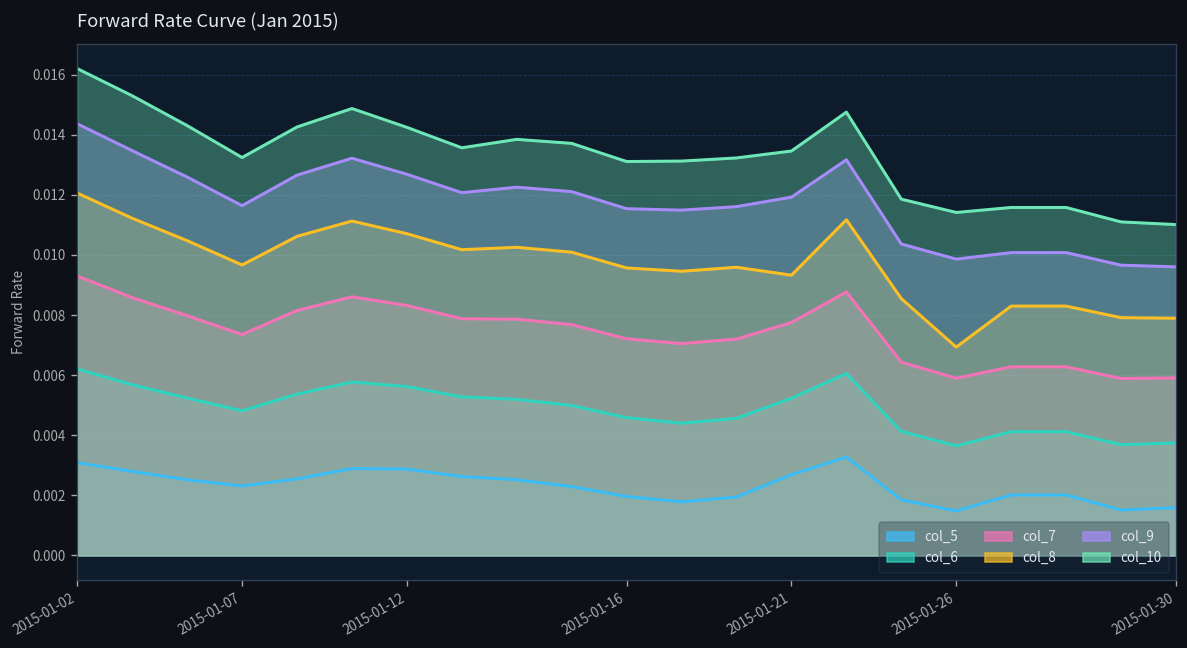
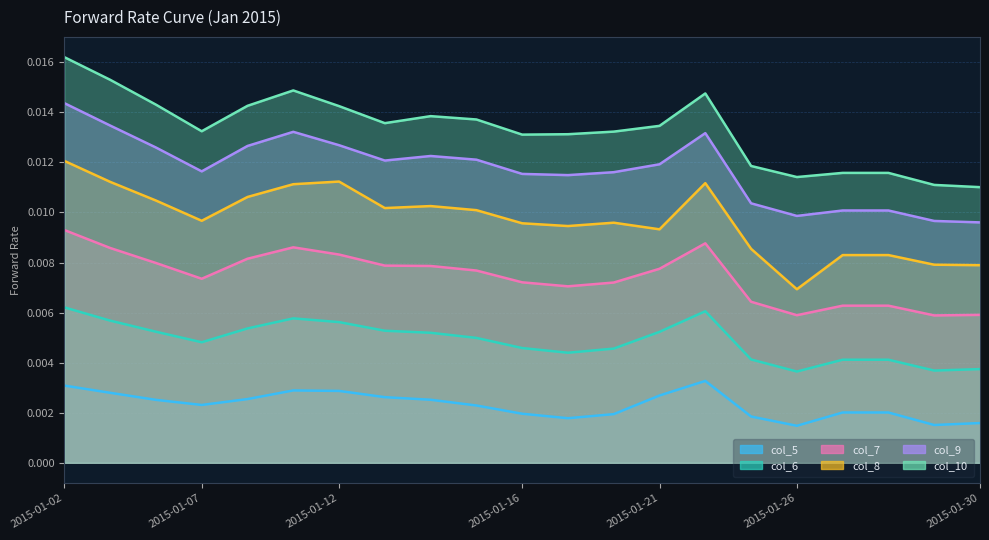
  {
    "col_8": {
      "2015-01-02": 0.0121,
      "2015-01-07": 0.0097,
-     "2015-01-12": 0.0107,
+     "2015-01-12": 0.0112,
      "2015-01-16": 0.0096,
      "2015-01-21": 0.0093,
      "2015-01-26": 0.0069,
      "2015-01-30": 0.0079
    }
  }
